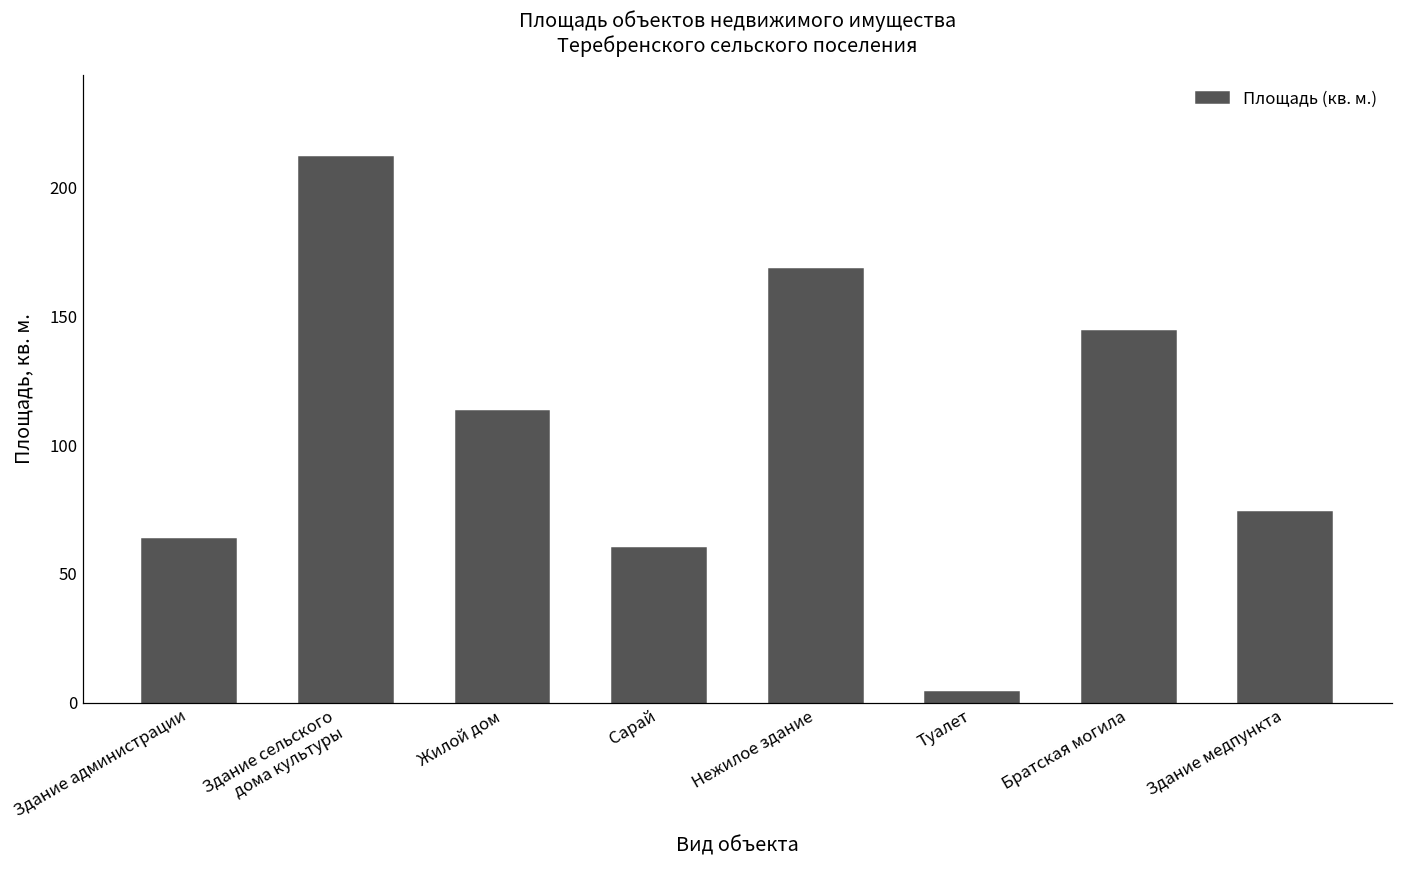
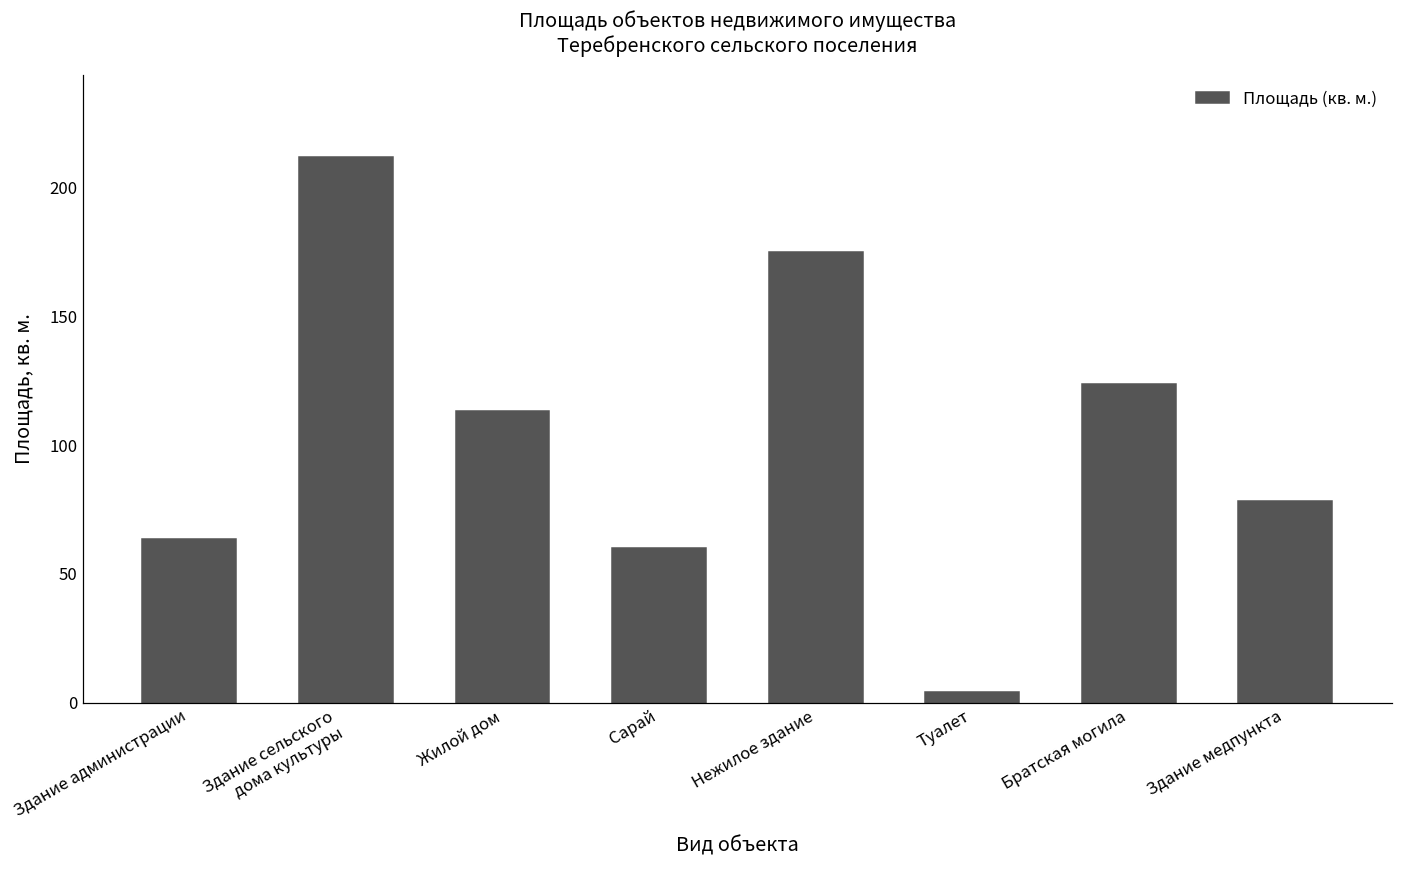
  {
    "Здание администрации": 64,
    "Здание сельского дома культуры": 212,
    "Жилой дом": 113,
    "Сарай": 60,
-   "Нежилое здание": 168,
+   "Нежилое здание": 175,
    "Туалет": 4,
-   "Братская могила": 144,
-   "Здание медпункта": 74
+   "Братская могила": 124,
+   "Здание медпункта": 78
  }
